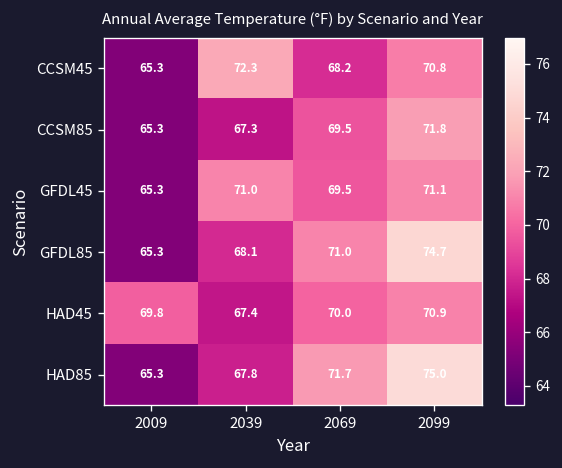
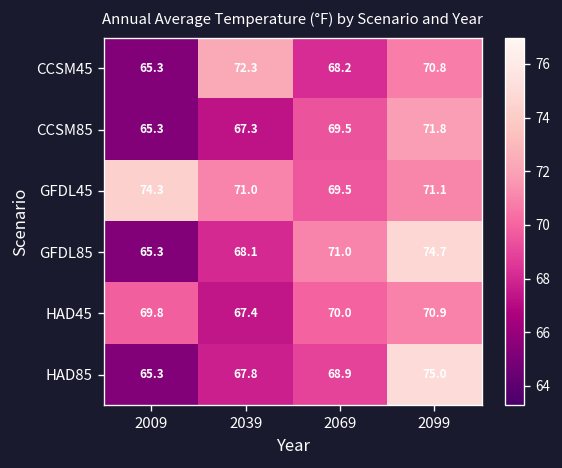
  {
    "CCSM45": {
      "2009": 65.3,
      "2039": 72.3,
      "2069": 68.2,
      "2099": 70.8
    },
    "CCSM85": {
      "2009": 65.3,
      "2039": 67.3,
      "2069": 69.5,
      "2099": 71.8
    },
    "GFDL45": {
-     "2009": 65.3,
+     "2009": 74.3,
      "2039": 71.0,
      "2069": 69.5,
      "2099": 71.1
    },
    "GFDL85": {
      "2009": 65.3,
      "2039": 68.1,
      "2069": 71.0
    },
    "HAD45": {
      "2009": 69.8,
      "2039": 67.4,
      "2069": 70.0,
      "2099": 70.9
    },
    "HAD85": {
      "2009": 65.3,
      "2039": 67.8,
-     "2069": 71.7
+     "2069": 68.9
    }
  }
